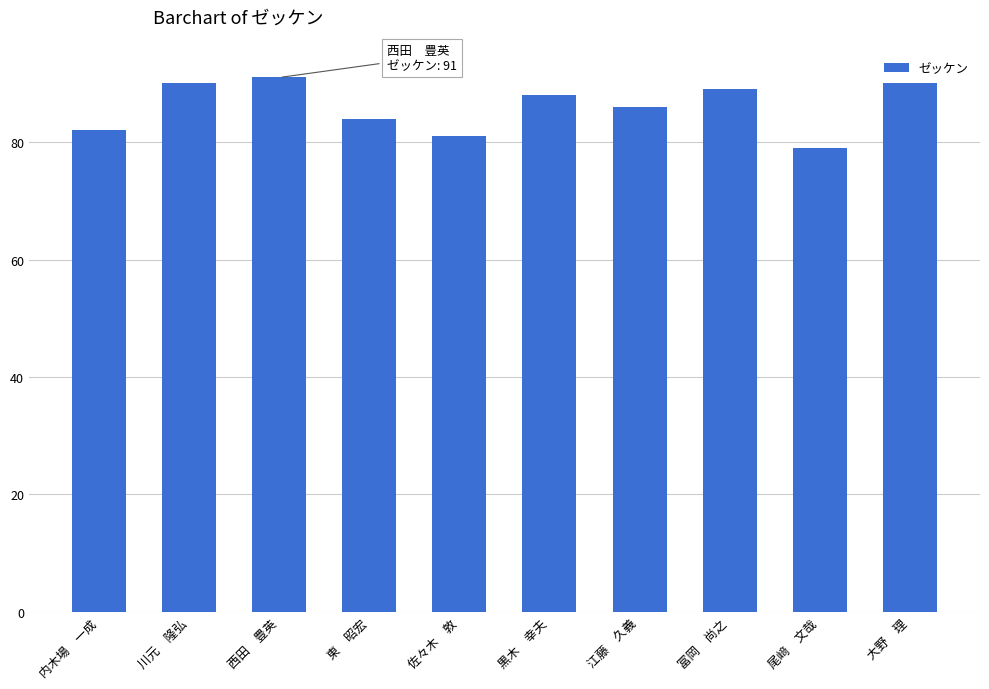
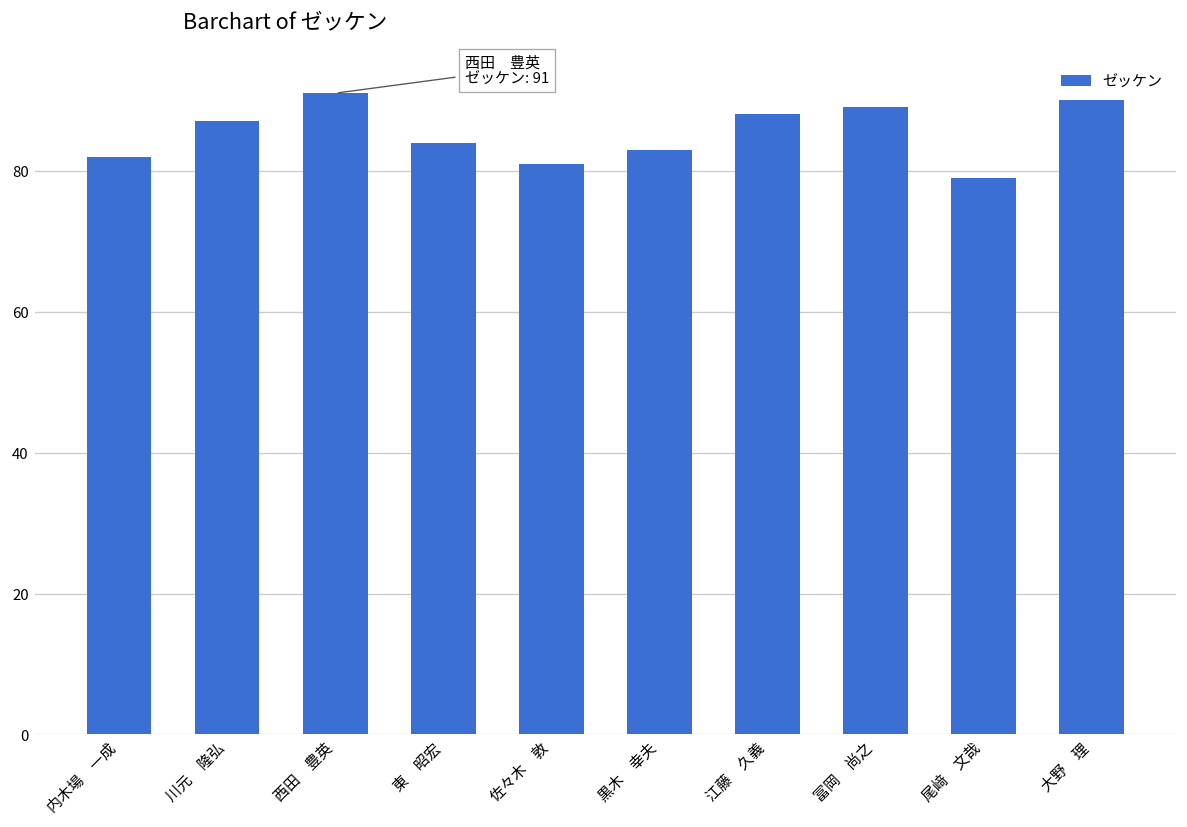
  {
    "内木場 一成": 82,
-   "川元 隆弘": 90,
+   "川元 隆弘": 87,
    "東 昭宏": 84,
    "佐々木 敦": 81,
-   "黒木 幸夫": 88,
-   "江藤 久義": 86,
+   "黒木 幸夫": 83,
+   "江藤 久義": 88,
    "冨岡 尚之": 89,
    "尾﨑 文哉": 79,
    "大野 理": 90
  }
